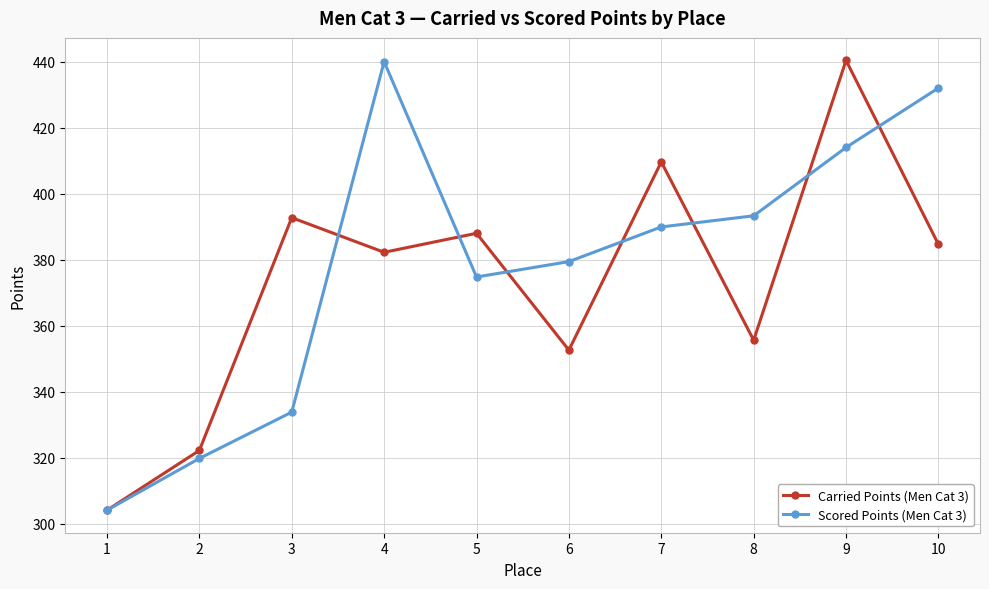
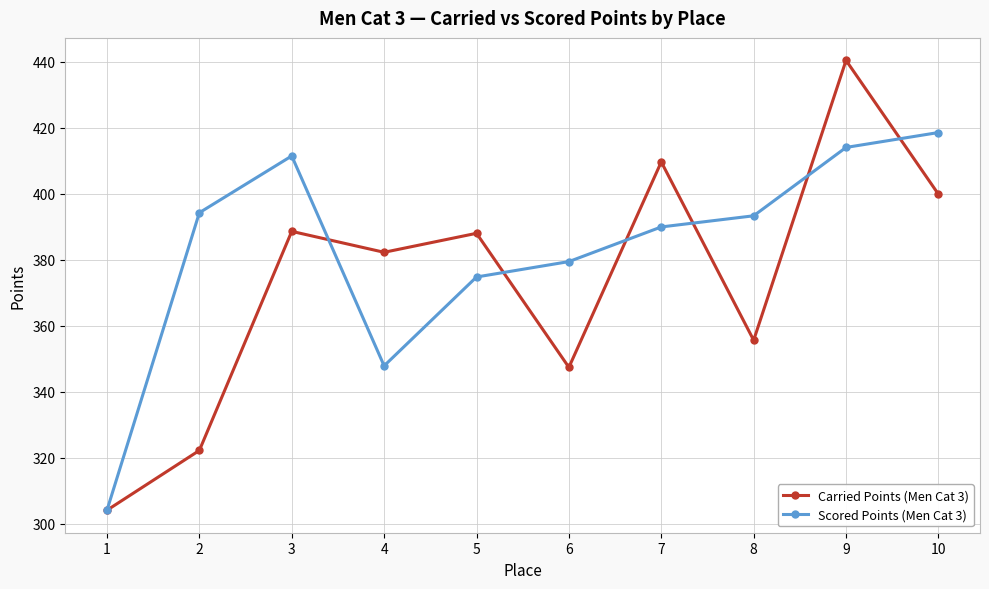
  {
    "Carried Points (Men Cat 3)": {
      "2": 322,
-     "3": 393,
+     "3": 389,
      "4": 382,
      "5": 388,
-     "6": 353,
+     "6": 347,
      "7": 410,
      "8": 356,
      "9": 440,
-     "10": 385
+     "10": 400
    },
    "Scored Points (Men Cat 3)": {
-     "2": 320,
-     "3": 334,
-     "4": 440,
+     "2": 394,
+     "3": 412,
+     "4": 348,
      "5": 375,
      "6": 379,
      "7": 390,
      "8": 393,
      "9": 414,
-     "10": 432
+     "10": 419
    }
  }
